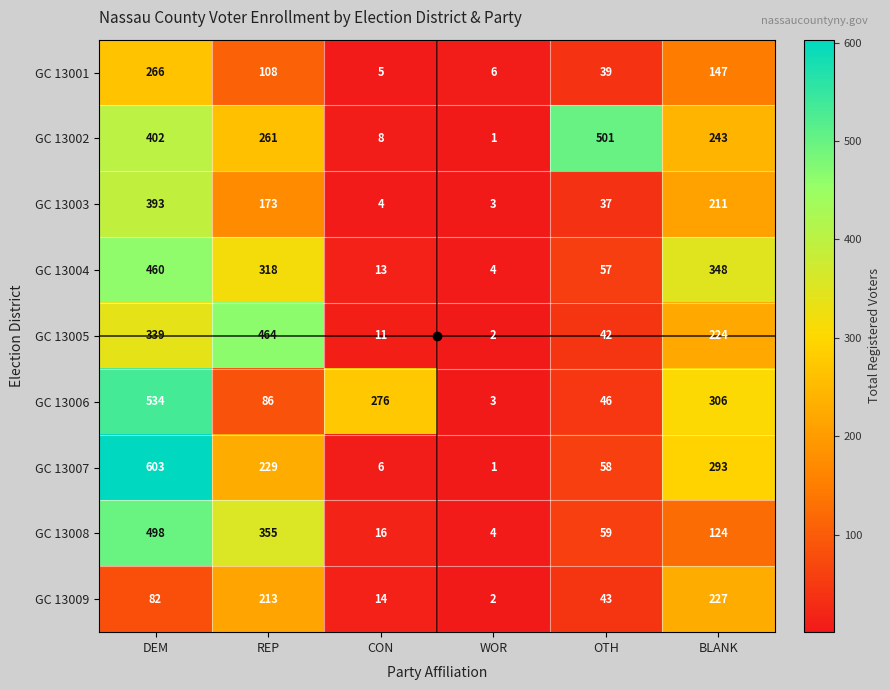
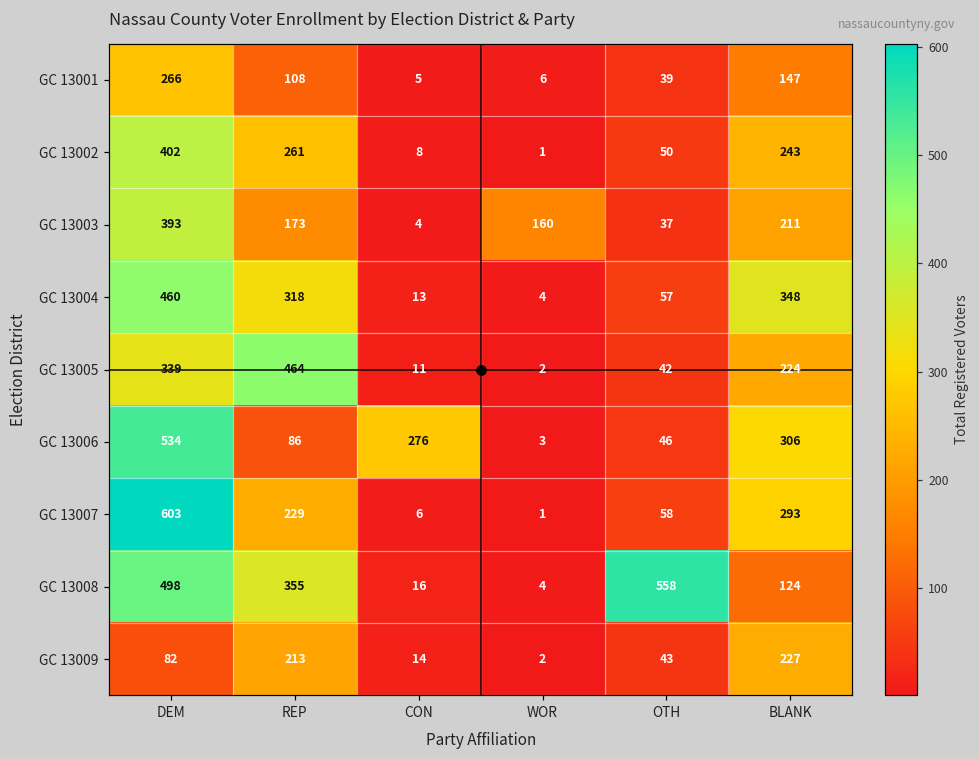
  {
    "GC 13001": {
      "DEM": 266,
      "REP": 108,
      "CON": 5,
      "WOR": 6,
      "OTH": 39,
      "BLANK": 147
    },
    "GC 13002": {
      "DEM": 402,
      "REP": 261,
      "CON": 8,
      "WOR": 1,
-     "OTH": 501,
+     "OTH": 50,
      "BLANK": 243
    },
    "GC 13003": {
      "DEM": 393,
      "REP": 173,
      "CON": 4,
-     "WOR": 3,
+     "WOR": 160,
      "OTH": 37,
      "BLANK": 211
    },
    "GC 13004": {
      "DEM": 460,
      "REP": 318,
      "CON": 13,
      "WOR": 4,
      "OTH": 57,
      "BLANK": 348
    },
    "GC 13005": {
      "DEM": 339,
      "REP": 464,
      "CON": 11,
      "WOR": 2,
      "OTH": 42,
      "BLANK": 224
    },
    "GC 13006": {
      "DEM": 534,
      "REP": 86,
      "CON": 276,
      "WOR": 3,
      "OTH": 46,
      "BLANK": 306
    },
    "GC 13007": {
      "DEM": 603,
      "REP": 229,
      "CON": 6,
      "WOR": 1,
      "OTH": 58,
      "BLANK": 293
    },
    "GC 13008": {
      "DEM": 498,
      "REP": 355,
      "CON": 16,
      "WOR": 4,
-     "OTH": 59,
+     "OTH": 558,
      "BLANK": 124
    },
    "GC 13009": {
      "DEM": 82,
      "REP": 213,
      "CON": 14,
      "WOR": 2,
      "OTH": 43,
      "BLANK": 227
    }
  }
